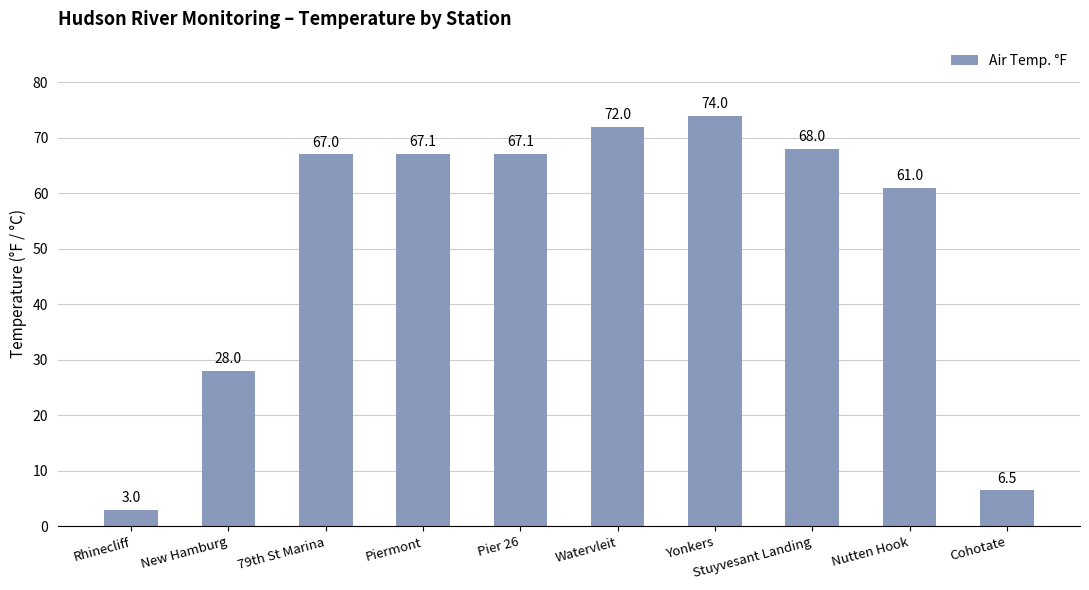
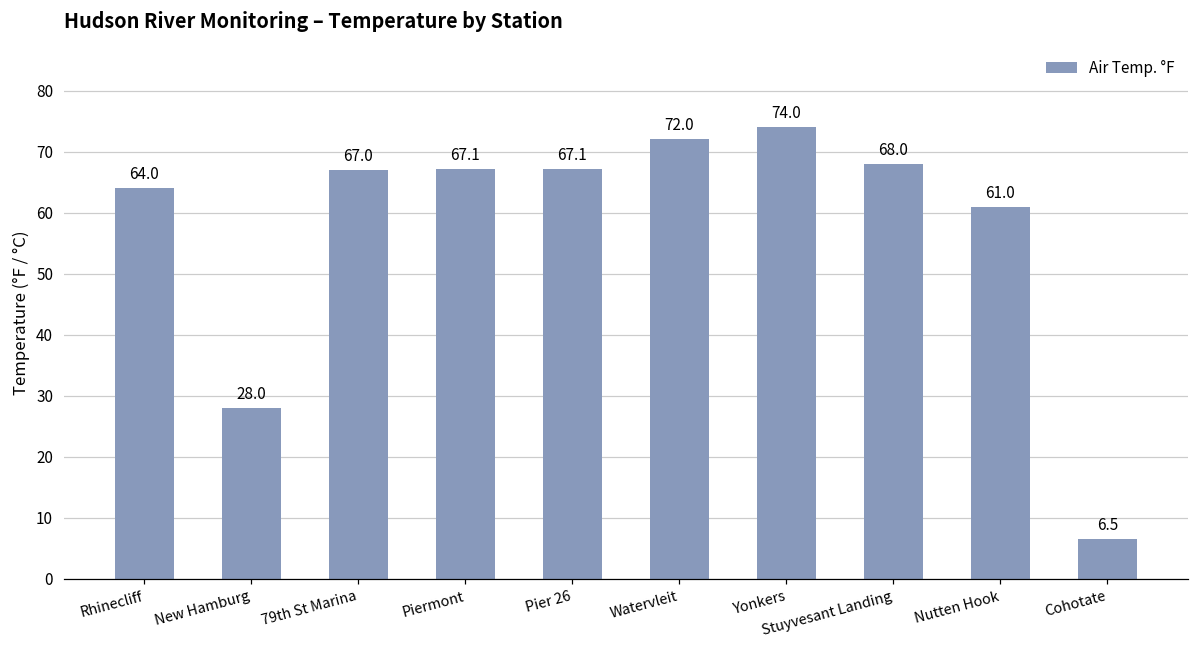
  {
-   "Rhinecliff": 3.0,
+   "Rhinecliff": 64.0,
    "New Hamburg": 28.0,
    "79th St Marina": 67.0,
    "Piermont": 67.1,
    "Pier 26": 67.1,
    "Watervleit": 72.0,
    "Yonkers": 74.0,
    "Stuyvesant Landing": 68.0,
    "Nutten Hook": 61.0,
    "Cohotate": 6.5
  }
